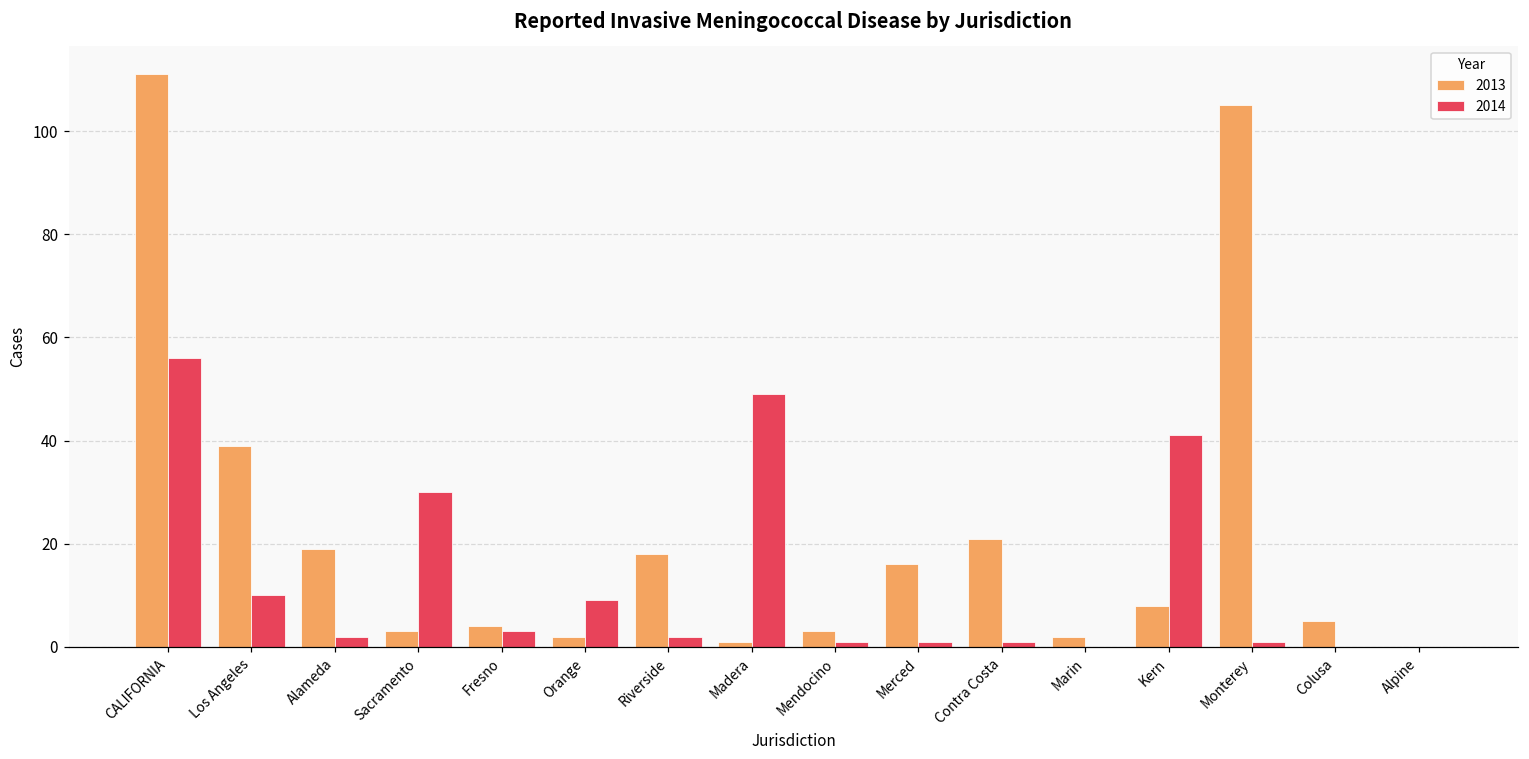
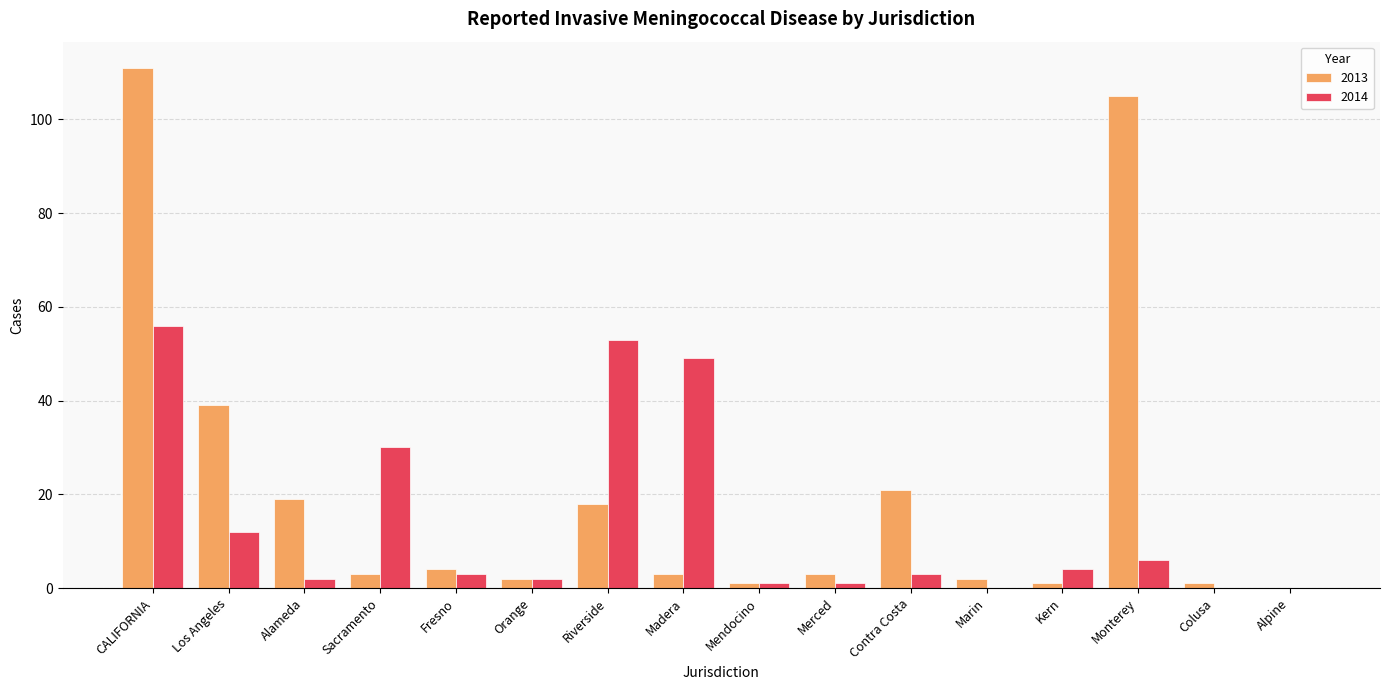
  {
    "2013": {
      "CALIFORNIA": 111,
      "Los Angeles": 39,
      "Alameda": 19,
      "Sacramento": 3,
      "Fresno": 4,
      "Orange": 2,
      "Riverside": 18,
-     "Madera": 1,
-     "Mendocino": 3,
-     "Merced": 16,
+     "Madera": 3,
+     "Mendocino": 1,
+     "Merced": 3,
      "Contra Costa": 21,
      "Marin": 2,
-     "Kern": 8,
+     "Kern": 1,
      "Monterey": 105,
-     "Colusa": 5,
+     "Colusa": 1,
      "Alpine": 0
    },
    "2014": {
      "CALIFORNIA": 56,
-     "Los Angeles": 10,
+     "Los Angeles": 12,
      "Alameda": 2,
      "Sacramento": 30,
      "Fresno": 3,
-     "Orange": 9,
-     "Riverside": 2,
+     "Orange": 2,
+     "Riverside": 53,
      "Madera": 49,
      "Mendocino": 1,
      "Merced": 1,
-     "Contra Costa": 1,
+     "Contra Costa": 3,
      "Marin": 0,
-     "Kern": 41,
-     "Monterey": 1,
+     "Kern": 4,
+     "Monterey": 6,
      "Colusa": 0,
      "Alpine": 0
    }
  }
